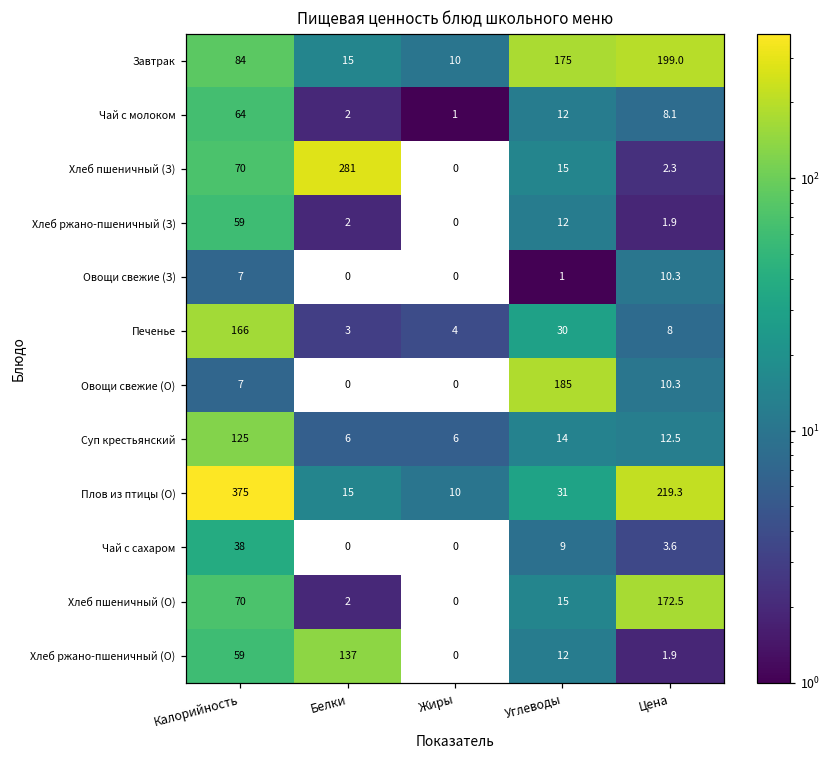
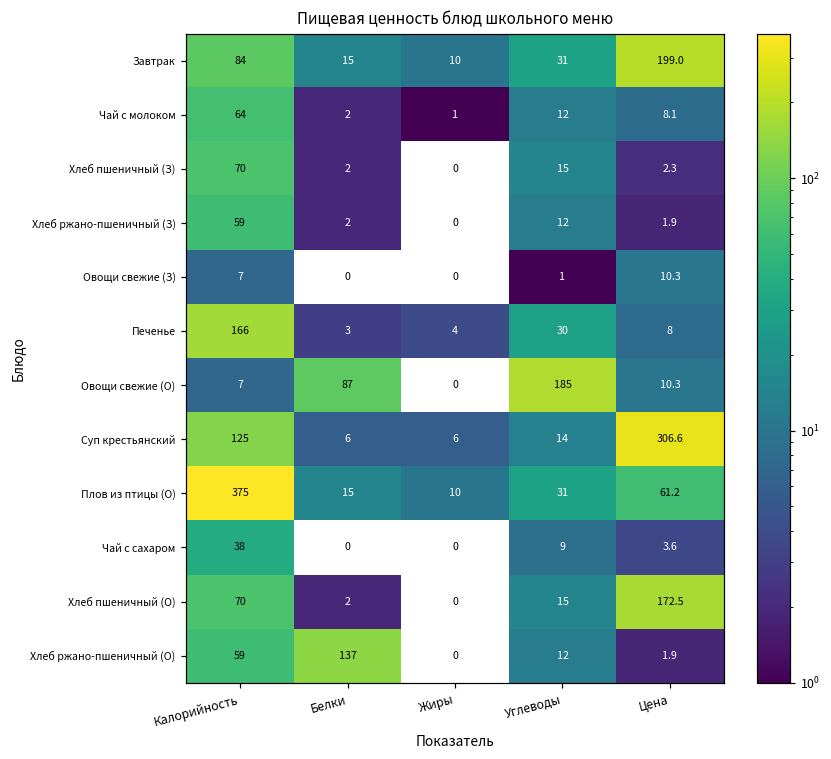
  {
    "Завтрак": {
      "Калорийность": 84,
      "Белки": 15,
      "Жиры": 10,
-     "Углеводы": 175,
+     "Углеводы": 31,
      "Цена": 199.0
    },
    "Чай с молоком": {
      "Калорийность": 64,
      "Белки": 2,
      "Жиры": 1,
      "Углеводы": 12,
      "Цена": 8.1
    },
    "Хлеб пшеничный (З)": {
      "Калорийность": 70,
-     "Белки": 281,
+     "Белки": 2,
      "Жиры": 0,
      "Углеводы": 15,
      "Цена": 2.3
    },
    "Хлеб ржано-пшеничный (З)": {
      "Калорийность": 59,
      "Белки": 2,
      "Жиры": 0,
      "Углеводы": 12,
      "Цена": 1.9
    },
    "Овощи свежие (З)": {
      "Калорийность": 7,
      "Белки": 0,
      "Жиры": 0,
      "Углеводы": 1,
      "Цена": 10.3
    },
    "Печенье": {
      "Калорийность": 166,
      "Белки": 3,
      "Жиры": 4,
      "Углеводы": 30,
      "Цена": 8
    },
    "Овощи свежие (О)": {
      "Калорийность": 7,
-     "Белки": 0,
+     "Белки": 87,
      "Жиры": 0,
      "Углеводы": 185,
      "Цена": 10.3
    },
    "Суп крестьянский": {
      "Калорийность": 125,
      "Белки": 6,
      "Жиры": 6,
      "Углеводы": 14,
-     "Цена": 12.5
+     "Цена": 306.6
    },
    "Плов из птицы (О)": {
      "Калорийность": 375,
      "Белки": 15,
      "Жиры": 10,
      "Углеводы": 31,
-     "Цена": 219.3
+     "Цена": 61.2
    },
    "Чай с сахаром": {
      "Калорийность": 38,
      "Белки": 0,
      "Жиры": 0,
      "Углеводы": 9,
      "Цена": 3.6
    },
    "Хлеб пшеничный (О)": {
      "Калорийность": 70,
      "Белки": 2,
      "Жиры": 0,
      "Углеводы": 15,
      "Цена": 172.5
    },
    "Хлеб ржано-пшеничный (О)": {
      "Калорийность": 59,
      "Белки": 137,
      "Жиры": 0,
      "Углеводы": 12,
      "Цена": 1.9
    }
  }
